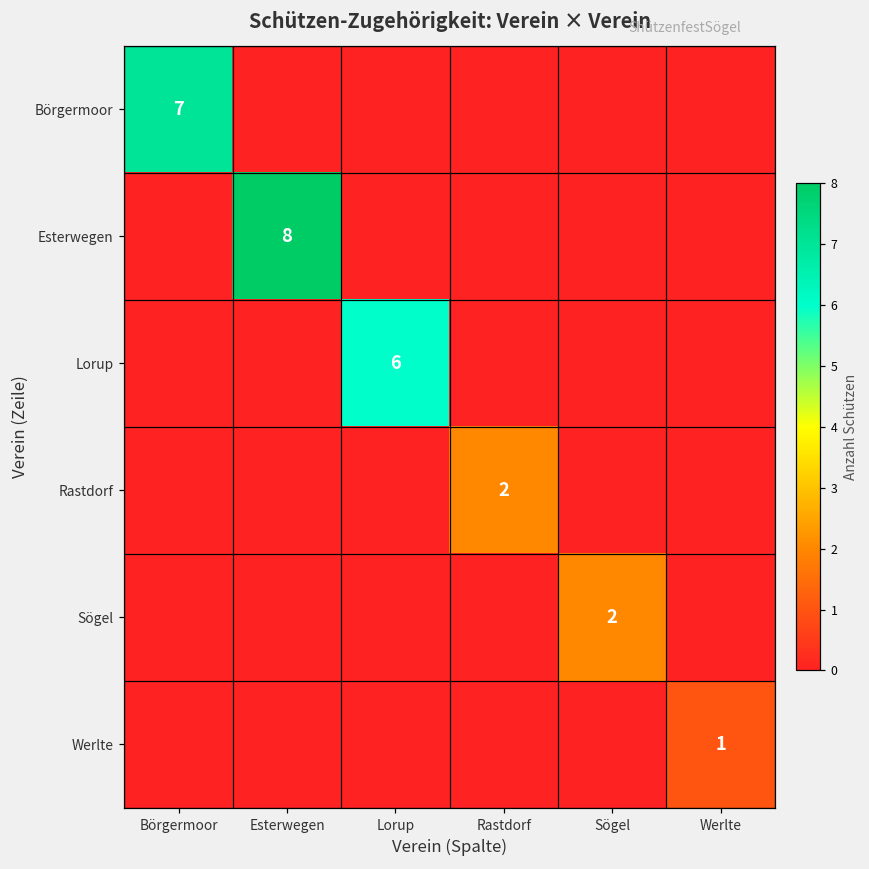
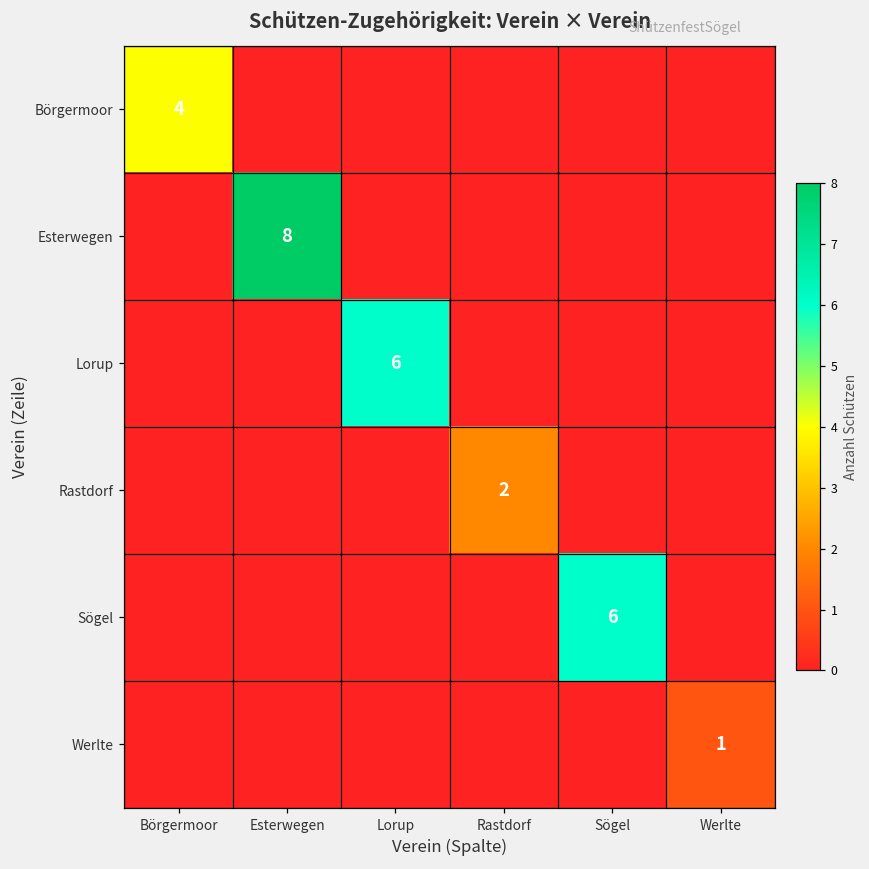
  {
    "Börgermoor": {
-     "Börgermoor": 7
+     "Börgermoor": 4
    },
    "Sögel": {
-     "Sögel": 2
+     "Sögel": 6
    }
  }
